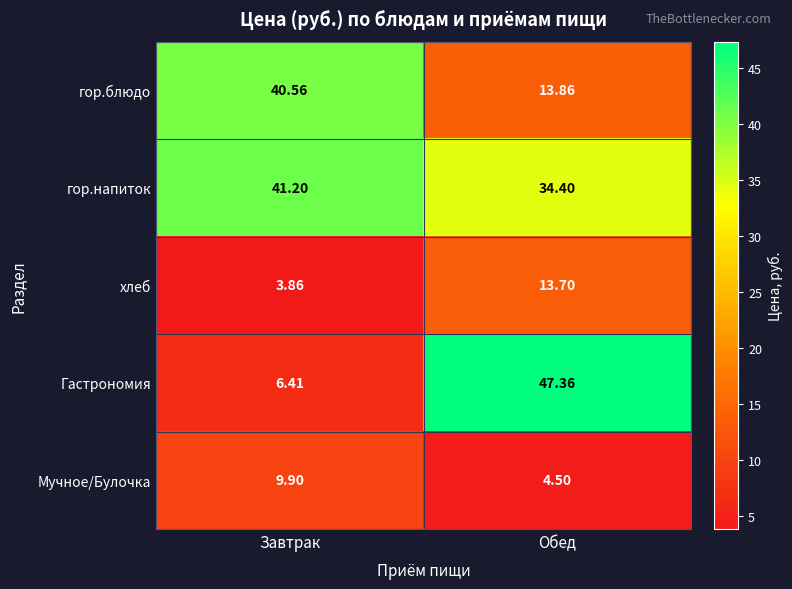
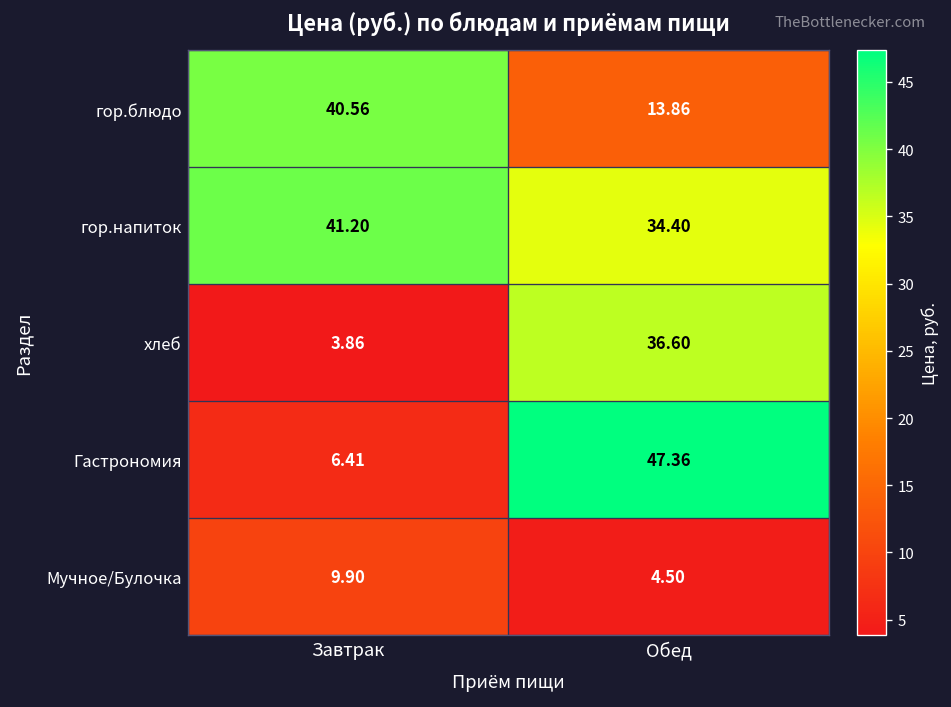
  {
    "гор.блюдо": {
      "Завтрак": 40.56,
      "Обед": 13.86
    },
    "гор.напиток": {
      "Завтрак": 41.20,
      "Обед": 34.40
    },
    "хлеб": {
      "Завтрак": 3.86,
-     "Обед": 13.70
+     "Обед": 36.60
    },
    "Гастрономия": {
      "Завтрак": 6.41,
      "Обед": 47.36
    },
    "Мучное/Булочка": {
      "Завтрак": 9.90,
      "Обед": 4.50
    }
  }
